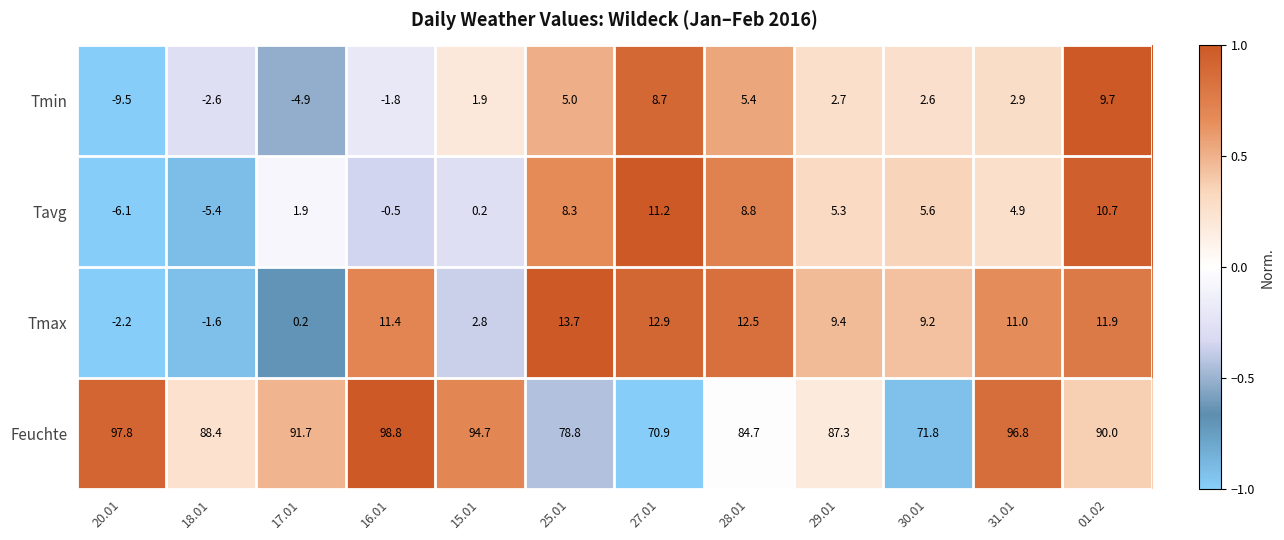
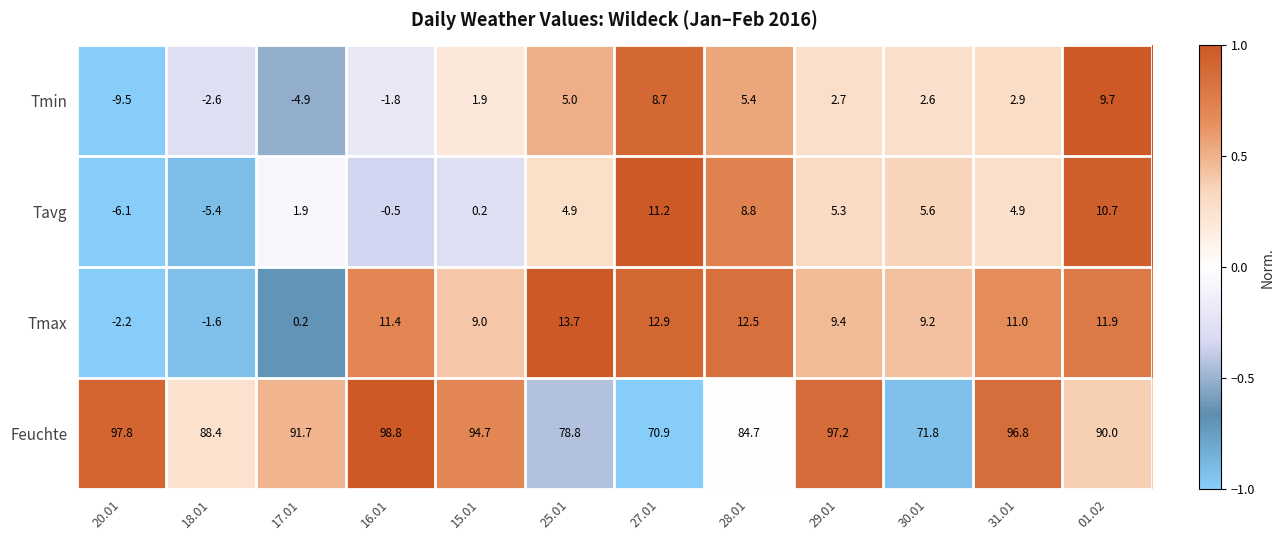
  {
    "Tmin": {
      "20.01": -9.5,
      "18.01": -2.6,
      "17.01": -4.9,
      "16.01": -1.8,
      "15.01": 1.9,
      "25.01": 5.0,
      "27.01": 8.7,
      "28.01": 5.4,
      "29.01": 2.7,
      "30.01": 2.6,
      "31.01": 2.9,
      "01.02": 9.7
    },
    "Tavg": {
      "20.01": -6.1,
      "18.01": -5.4,
      "17.01": 1.9,
      "16.01": -0.5,
      "15.01": 0.2,
-     "25.01": 8.3,
+     "25.01": 4.9,
      "27.01": 11.2,
      "28.01": 8.8,
      "29.01": 5.3,
      "30.01": 5.6,
      "31.01": 4.9,
      "01.02": 10.7
    },
    "Tmax": {
      "20.01": -2.2,
      "18.01": -1.6,
      "17.01": 0.2,
      "16.01": 11.4,
-     "15.01": 2.8,
+     "15.01": 9.0,
      "25.01": 13.7,
      "27.01": 12.9,
      "28.01": 12.5,
      "29.01": 9.4,
      "30.01": 9.2,
      "31.01": 11.0,
      "01.02": 11.9
    },
    "Feuchte": {
      "20.01": 97.8,
      "18.01": 88.4,
      "17.01": 91.7,
      "16.01": 98.8,
      "15.01": 94.7,
      "25.01": 78.8,
      "27.01": 70.9,
      "28.01": 84.7,
-     "29.01": 87.3,
+     "29.01": 97.2,
      "30.01": 71.8,
      "31.01": 96.8,
      "01.02": 90.0
    }
  }
